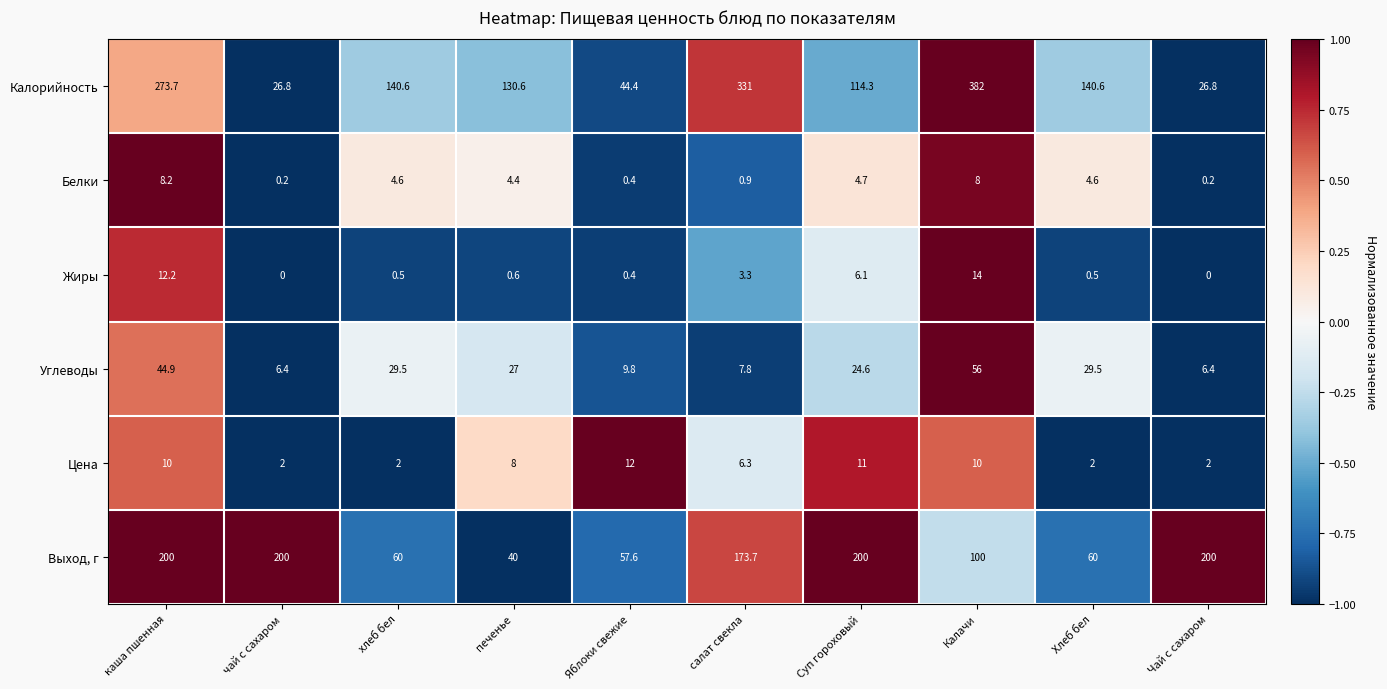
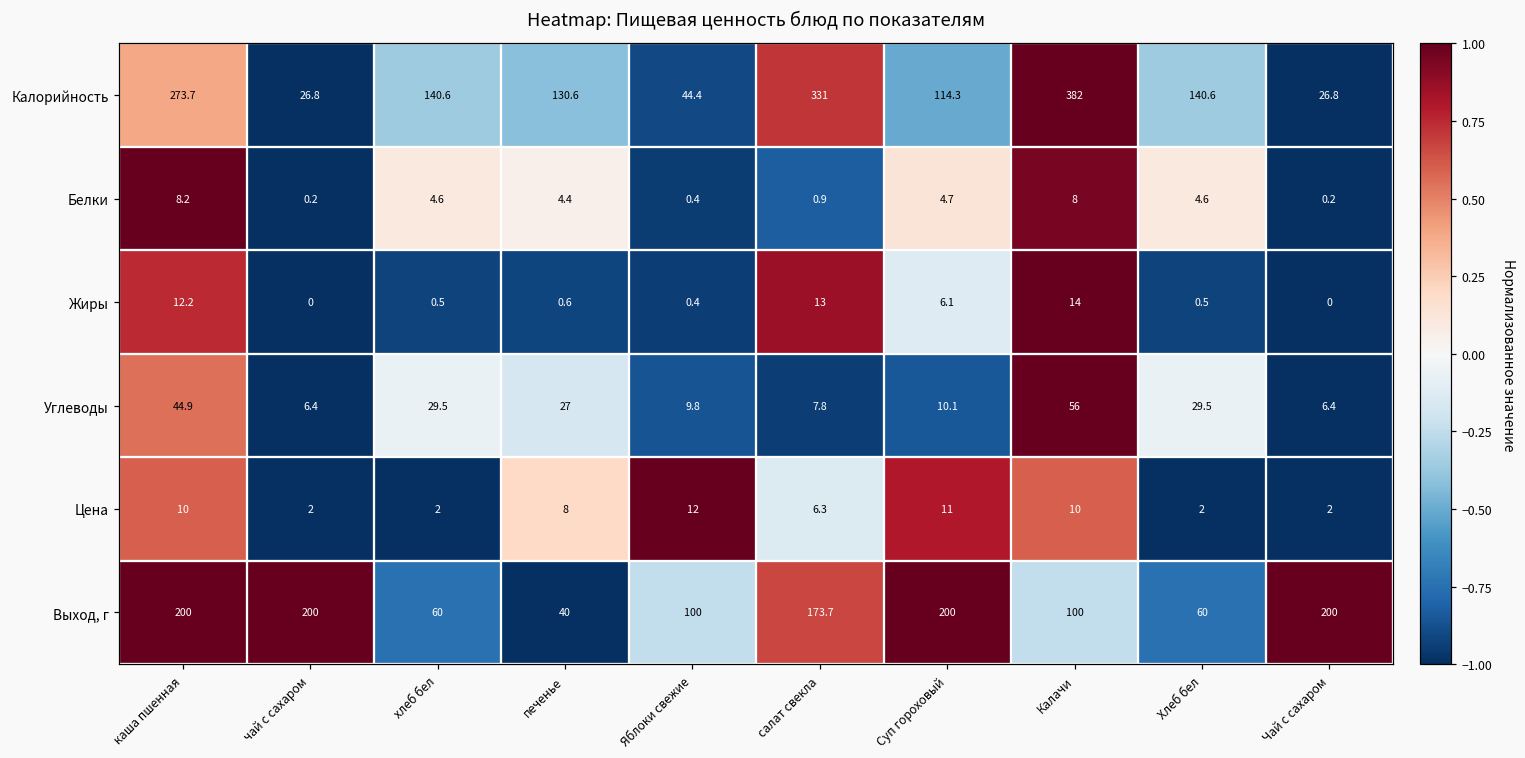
  {
    "Калорийность": {
      "каша пшенная": 273.7,
      "чай с сахаром": 26.8,
      "хлеб бел": 140.6,
      "печенье": 130.6,
      "Яблоки свежие": 44.4,
      "салат свекла": 331,
      "Суп гороховый": 114.3,
      "Калачи": 382,
      "Хлеб бел": 140.6,
      "Чай с сахаром": 26.8
    },
    "Белки": {
      "каша пшенная": 8.2,
      "чай с сахаром": 0.2,
      "хлеб бел": 4.6,
      "печенье": 4.4,
      "Яблоки свежие": 0.4,
      "салат свекла": 0.9,
      "Суп гороховый": 4.7,
      "Калачи": 8,
      "Хлеб бел": 4.6,
      "Чай с сахаром": 0.2
    },
    "Жиры": {
      "каша пшенная": 12.2,
      "чай с сахаром": 0,
      "хлеб бел": 0.5,
      "печенье": 0.6,
      "Яблоки свежие": 0.4,
-     "салат свекла": 3.3,
+     "салат свекла": 13,
      "Суп гороховый": 6.1,
      "Калачи": 14,
      "Хлеб бел": 0.5,
      "Чай с сахаром": 0
    },
    "Углеводы": {
      "каша пшенная": 44.9,
      "чай с сахаром": 6.4,
      "хлеб бел": 29.5,
      "печенье": 27,
      "Яблоки свежие": 9.8,
      "салат свекла": 7.8,
-     "Суп гороховый": 24.6,
+     "Суп гороховый": 10.1,
      "Калачи": 56,
      "Хлеб бел": 29.5,
      "Чай с сахаром": 6.4
    },
    "Цена": {
      "каша пшенная": 10,
      "чай с сахаром": 2,
      "хлеб бел": 2,
      "печенье": 8,
      "Яблоки свежие": 12,
      "салат свекла": 6.3,
      "Суп гороховый": 11,
      "Калачи": 10,
      "Хлеб бел": 2,
      "Чай с сахаром": 2
    },
    "Выход, г": {
      "каша пшенная": 200,
      "чай с сахаром": 200,
      "хлеб бел": 60,
      "печенье": 40,
-     "Яблоки свежие": 57.6,
+     "Яблоки свежие": 100,
      "салат свекла": 173.7,
      "Суп гороховый": 200,
      "Калачи": 100,
      "Хлеб бел": 60,
      "Чай с сахаром": 200
    }
  }
